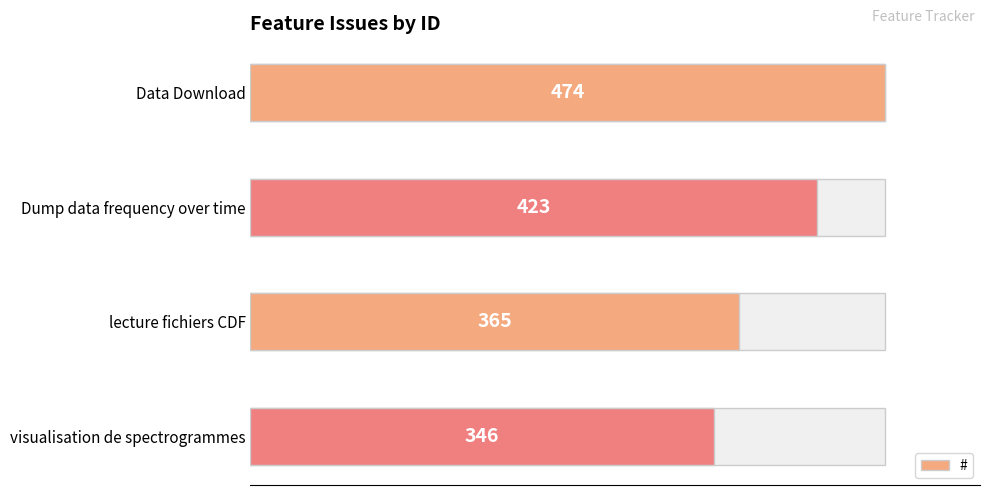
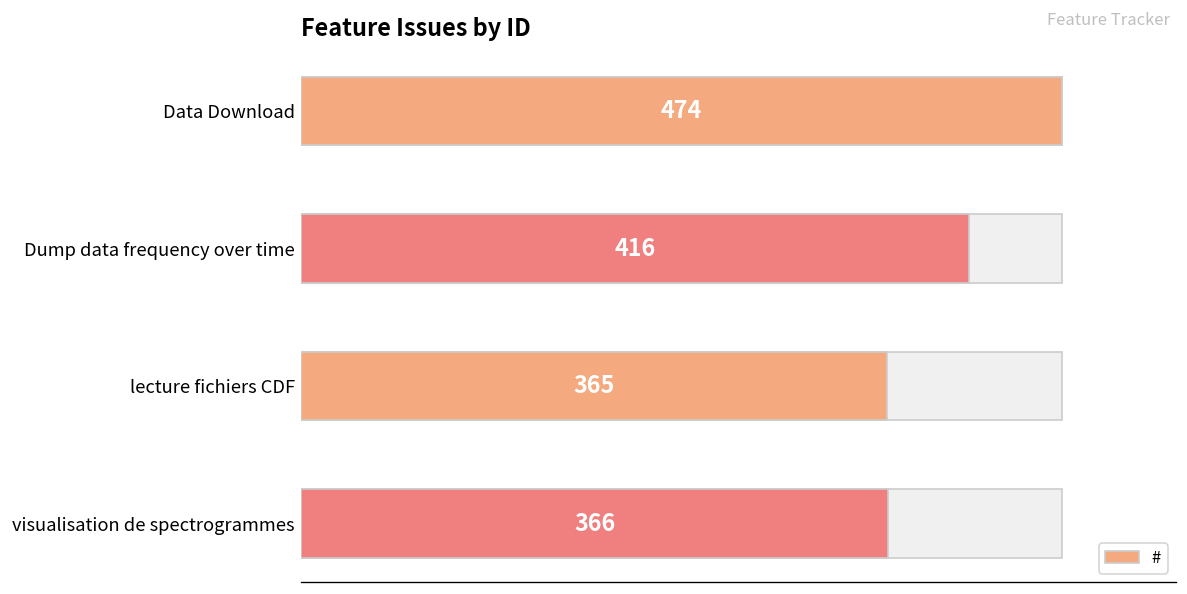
  {
    "#": {
      "Data Download": 474,
-     "Dump data frequency over time": 423,
-     "visualisation de spectrogrammes": 346
+     "Dump data frequency over time": 416,
+     "visualisation de spectrogrammes": 366
    }
  }
